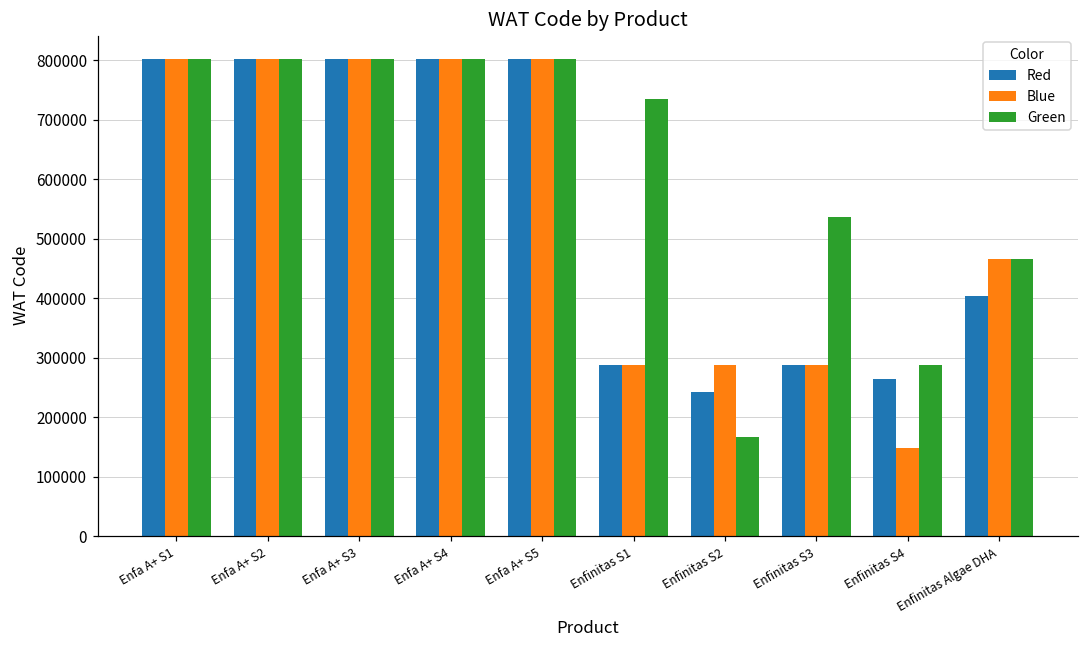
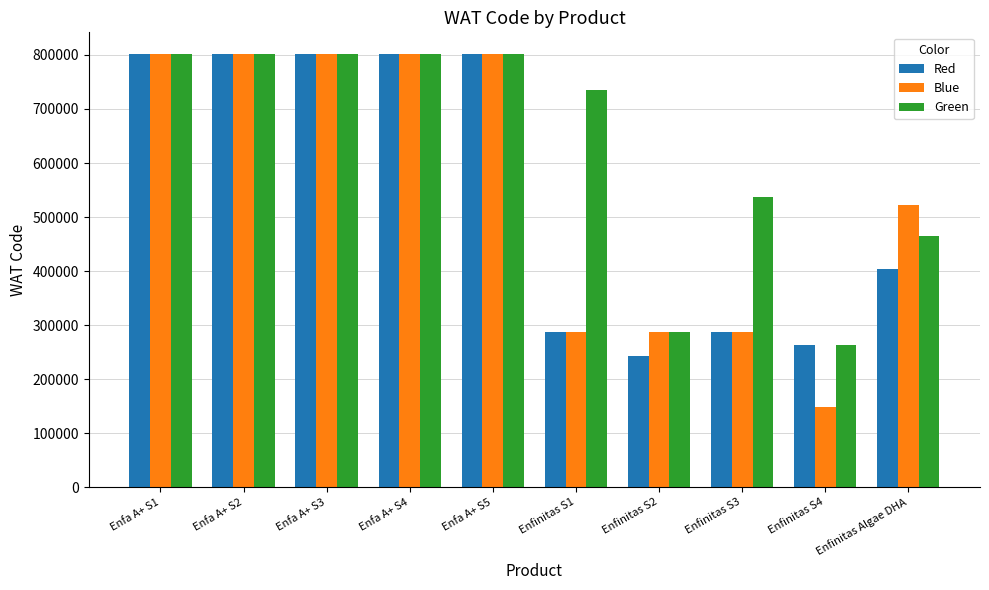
  {
    "Red": {
      "Enfa A+ S1": 800000,
      "Enfa A+ S2": 800000,
      "Enfa A+ S3": 800000,
      "Enfa A+ S4": 800000,
      "Enfa A+ S5": 800000,
      "Enfinitas S1": 290000,
      "Enfinitas S2": 240000,
      "Enfinitas S3": 290000,
      "Enfinitas S4": 260000,
      "Enfinitas Algae DHA": 400000
    },
    "Blue": {
      "Enfa A+ S1": 800000,
      "Enfa A+ S2": 800000,
      "Enfa A+ S3": 800000,
      "Enfa A+ S4": 800000,
      "Enfa A+ S5": 800000,
      "Enfinitas S1": 290000,
      "Enfinitas S2": 290000,
      "Enfinitas S3": 290000,
      "Enfinitas S4": 150000,
-     "Enfinitas Algae DHA": 470000
+     "Enfinitas Algae DHA": 520000
    },
    "Green": {
      "Enfa A+ S1": 800000,
      "Enfa A+ S2": 800000,
      "Enfa A+ S3": 800000,
      "Enfa A+ S4": 800000,
      "Enfa A+ S5": 800000,
      "Enfinitas S1": 730000,
-     "Enfinitas S2": 170000,
+     "Enfinitas S2": 290000,
      "Enfinitas S3": 540000,
-     "Enfinitas S4": 290000,
+     "Enfinitas S4": 260000,
      "Enfinitas Algae DHA": 470000
    }
  }
